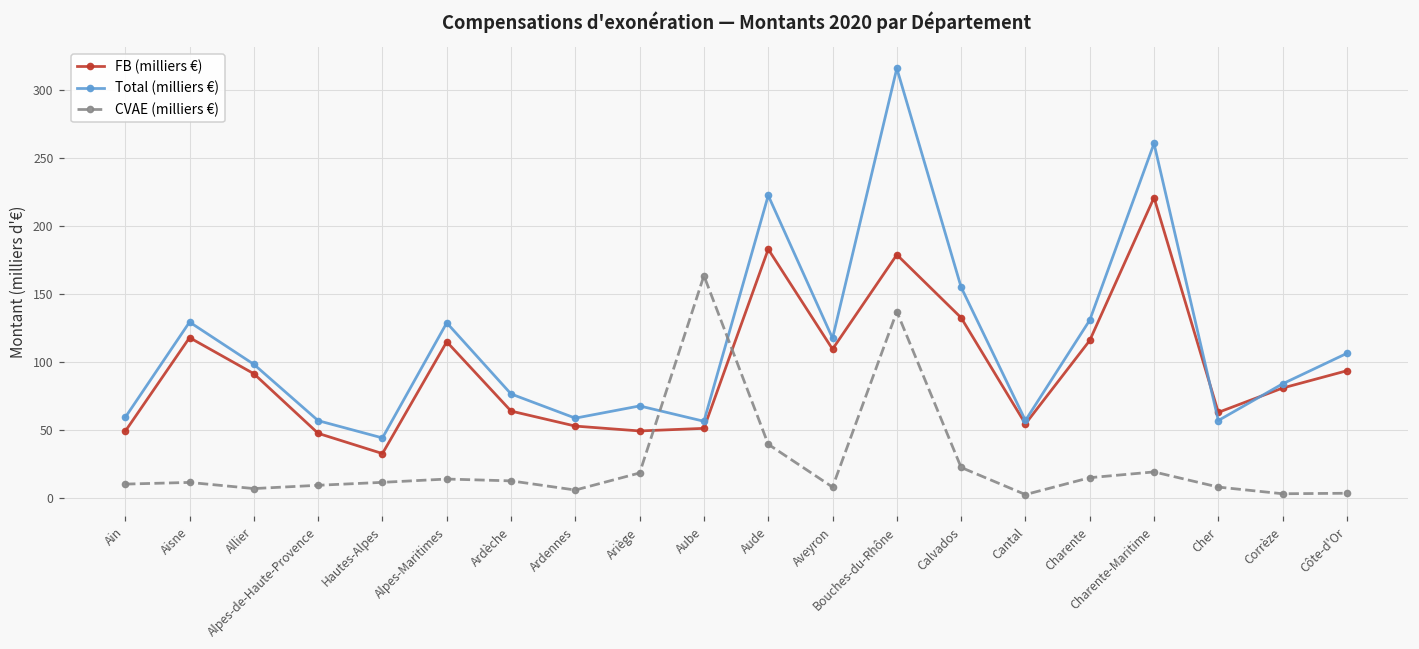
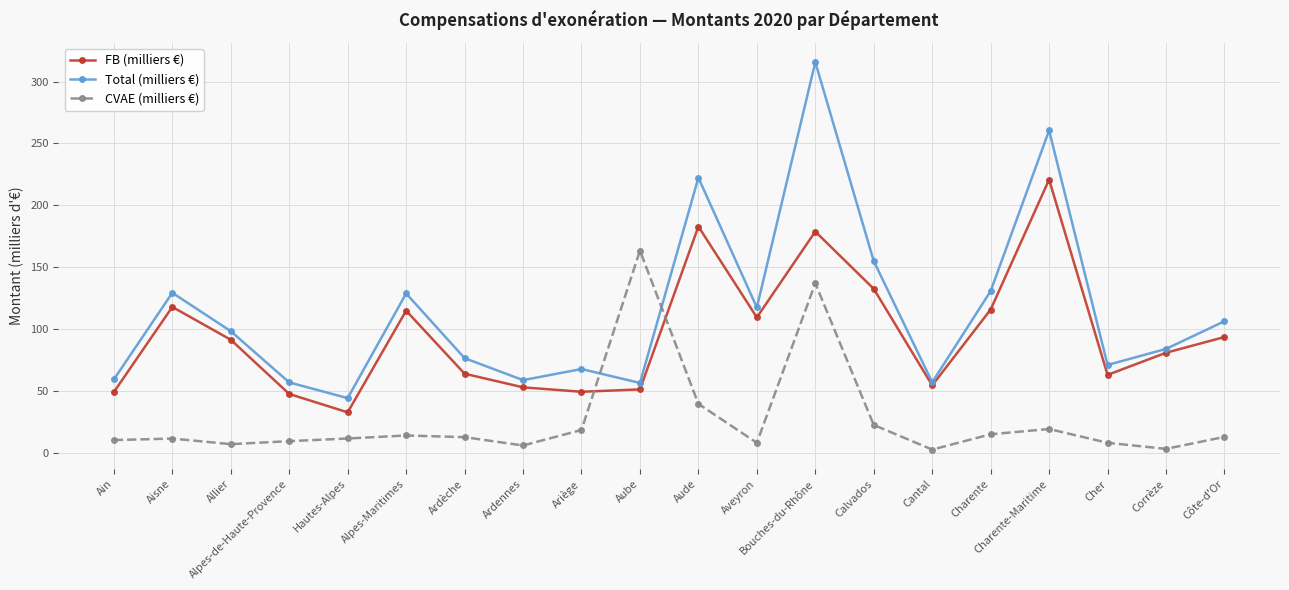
  {
    "FB (milliers €)": {
      "Ain": 49,
      "Aisne": 118,
      "Allier": 91,
      "Alpes-de-Haute-Provence": 47,
      "Hautes-Alpes": 33,
      "Alpes-Maritimes": 115,
      "Ardèche": 64,
      "Ardennes": 53,
      "Ariège": 49,
      "Aube": 51,
      "Aude": 183,
      "Aveyron": 109,
      "Bouches-du-Rhône": 179,
      "Calvados": 132,
      "Cantal": 54,
      "Charente": 116,
      "Charente-Maritime": 221,
      "Cher": 63,
      "Corrèze": 81,
      "Côte-d'Or": 94
    },
    "Total (milliers €)": {
      "Ain": 59,
      "Aisne": 129,
      "Allier": 98,
      "Alpes-de-Haute-Provence": 57,
      "Hautes-Alpes": 44,
      "Alpes-Maritimes": 129,
      "Ardèche": 76,
      "Ardennes": 59,
      "Ariège": 68,
      "Aube": 56,
      "Aude": 222,
      "Aveyron": 117,
      "Bouches-du-Rhône": 316,
      "Calvados": 155,
      "Cantal": 57,
      "Charente": 131,
      "Charente-Maritime": 261,
-     "Cher": 57,
+     "Cher": 71,
      "Corrèze": 84,
      "Côte-d'Or": 106
    },
    "CVAE (milliers €)": {
      "Ain": 10,
      "Aisne": 11,
      "Allier": 7,
      "Alpes-de-Haute-Provence": 9,
      "Hautes-Alpes": 11,
      "Alpes-Maritimes": 14,
      "Ardèche": 13,
      "Ardennes": 6,
      "Ariège": 18,
      "Aube": 163,
      "Aude": 39,
      "Aveyron": 8,
      "Bouches-du-Rhône": 137,
      "Calvados": 22,
      "Cantal": 3,
      "Charente": 15,
      "Charente-Maritime": 19,
      "Cher": 8,
      "Corrèze": 3,
-     "Côte-d'Or": 3
+     "Côte-d'Or": 13
    }
  }
